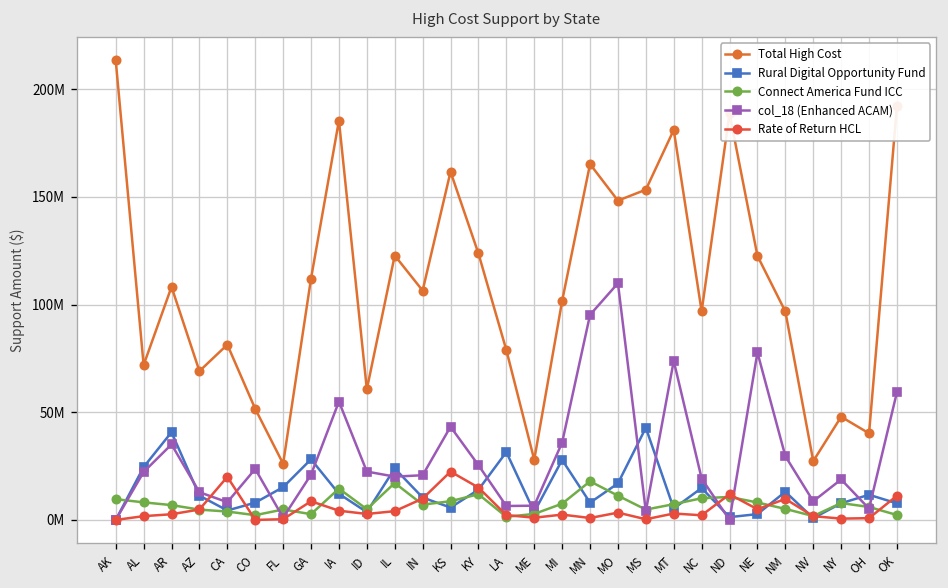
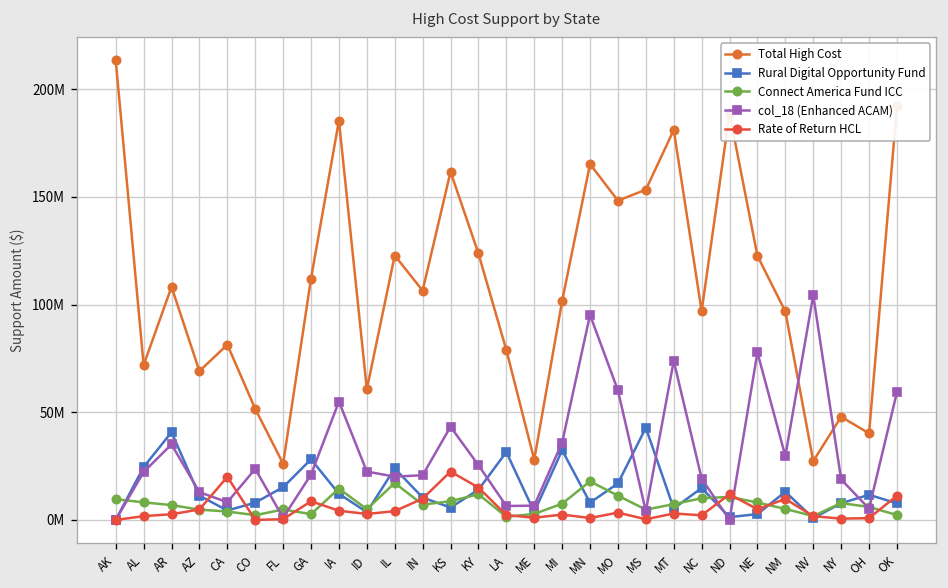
  {
    "Rural Digital Opportunity Fund": {
      "AL": 25000000,
      "AR": 41000000,
      "AZ": 11000000,
      "CO": 8000000,
      "FL": 15000000,
      "GA": 28000000,
      "IA": 12000000,
      "IL": 24000000,
      "KS": 6000000,
      "LA": 32000000,
-     "MI": 28000000,
+     "MI": 32000000,
      "MN": 8000000,
      "MO": 17000000,
      "MS": 43000000,
      "MT": 5000000,
      "NC": 15000000,
      "NE": 3000000,
      "NM": 13000000,
      "OH": 12000000,
      "OK": 8000000
    },
    "Connect America Fund ICC": {
      "AK": 10000000,
      "AL": 8000000,
      "AR": 7000000,
      "CO": 2000000,
      "FL": 5000000,
      "GA": 3000000,
      "IA": 15000000,
      "IL": 17000000,
      "IN": 7000000,
      "KS": 9000000,
      "KY": 12000000,
      "MI": 8000000,
      "MN": 18000000,
      "MO": 11000000,
      "MT": 7000000,
      "NC": 10000000,
      "NE": 8000000,
      "NM": 5000000,
      "OK": 2000000
    },
    "col_18 (Enhanced ACAM)": {
      "AL": 22000000,
      "AR": 35000000,
      "AZ": 13000000,
      "CA": 8000000,
      "CO": 24000000,
      "GA": 21000000,
      "IA": 55000000,
      "ID": 22000000,
      "IL": 20000000,
      "IN": 21000000,
      "KS": 43000000,
      "KY": 25000000,
      "LA": 6000000,
      "ME": 7000000,
      "MI": 36000000,
      "MN": 95000000,
-     "MO": 110000000,
+     "MO": 60000000,
      "MT": 74000000,
      "NC": 19000000,
      "NE": 78000000,
      "NM": 30000000,
-     "NV": 9000000,
+     "NV": 104000000,
      "NY": 19000000,
      "OK": 59000000
    }
  }
